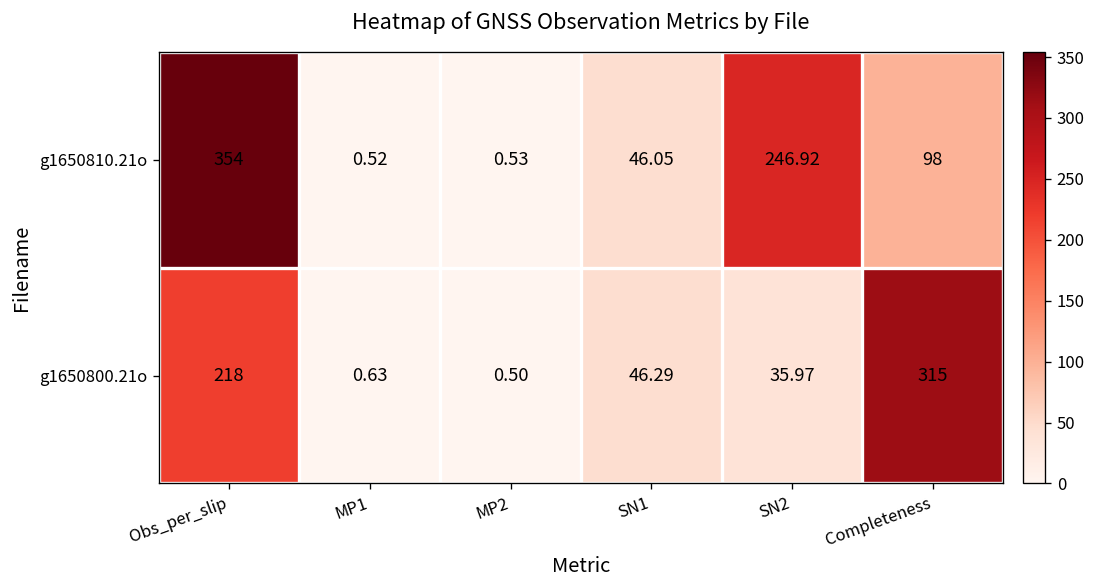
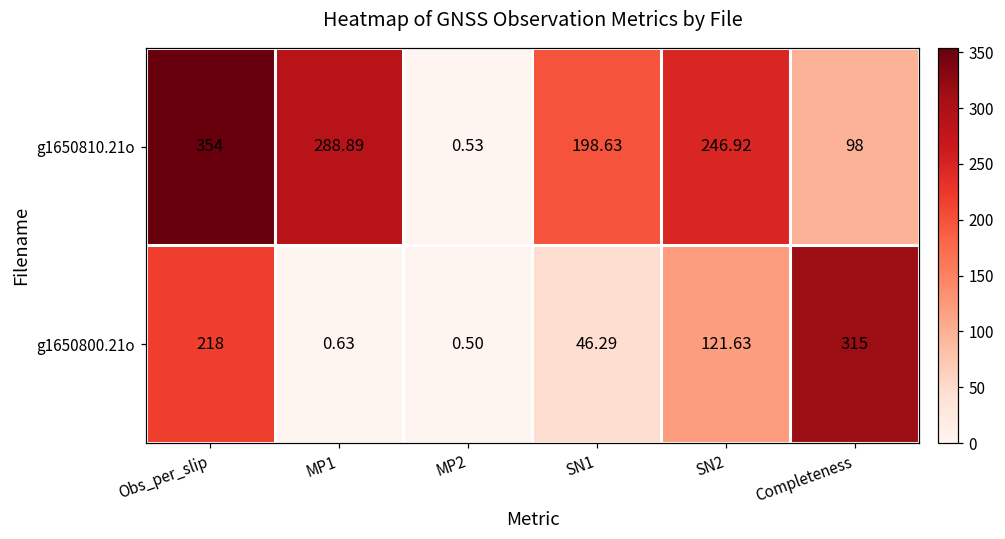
  {
    "g1650810.21o": {
      "Obs_per_slip": 354,
-     "MP1": 0.52,
+     "MP1": 288.89,
      "MP2": 0.53,
-     "SN1": 46.05,
+     "SN1": 198.63,
      "SN2": 246.92,
      "Completeness": 98
    },
    "g1650800.21o": {
      "Obs_per_slip": 218,
      "MP1": 0.63,
      "MP2": 0.50,
      "SN1": 46.29,
-     "SN2": 35.97,
+     "SN2": 121.63,
      "Completeness": 315
    }
  }
